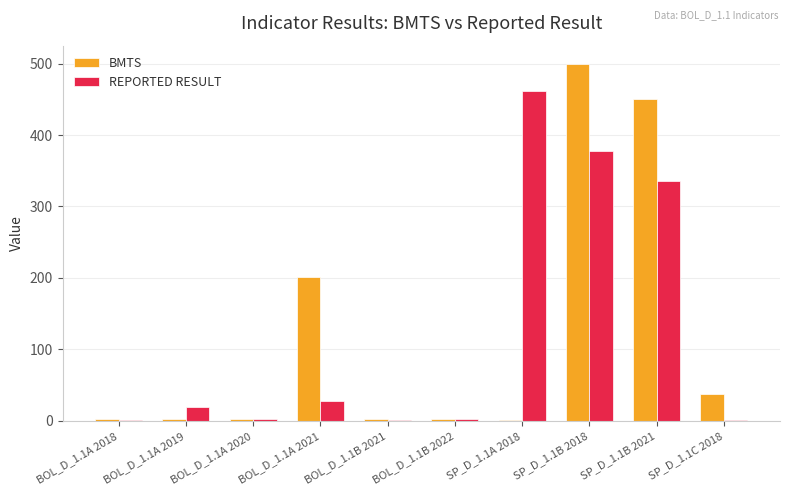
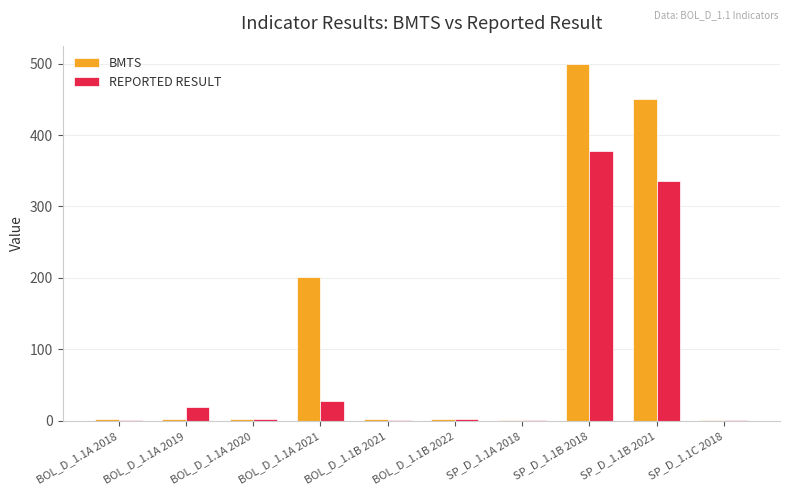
  {
    "BMTS": {
      "BOL_D_1.1A 2021": 200,
      "SP_D_1.1B 2018": 500,
      "SP_D_1.1B 2021": 450,
-     "SP_D_1.1C 2018": 40
+     "SP_D_1.1C 2018": 0
    },
    "REPORTED RESULT": {
      "BOL_D_1.1A 2019": 20,
      "BOL_D_1.1A 2021": 30,
-     "SP_D_1.1A 2018": 460,
+     "SP_D_1.1A 2018": 0,
      "SP_D_1.1B 2018": 380,
      "SP_D_1.1B 2021": 340
    }
  }
